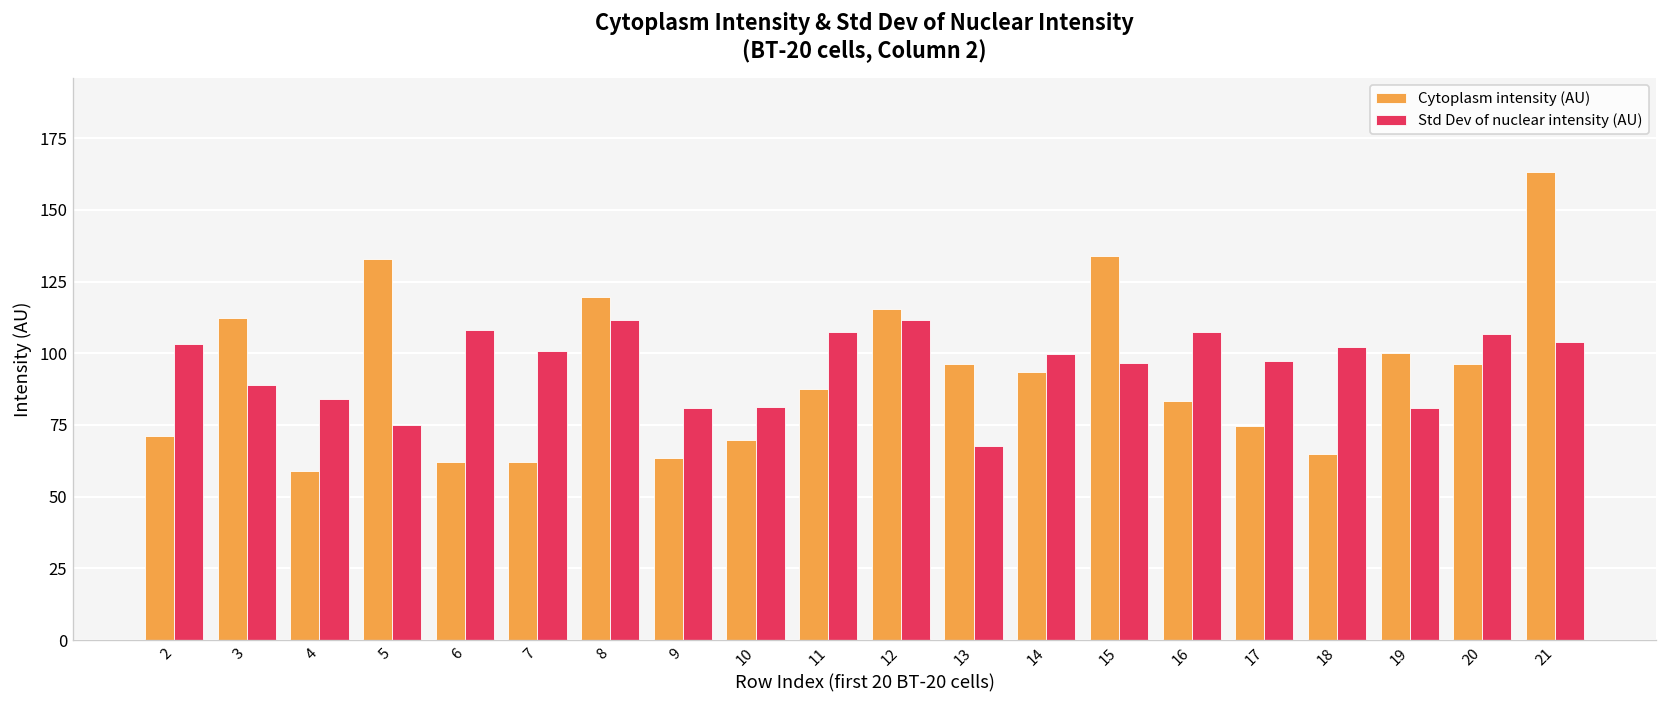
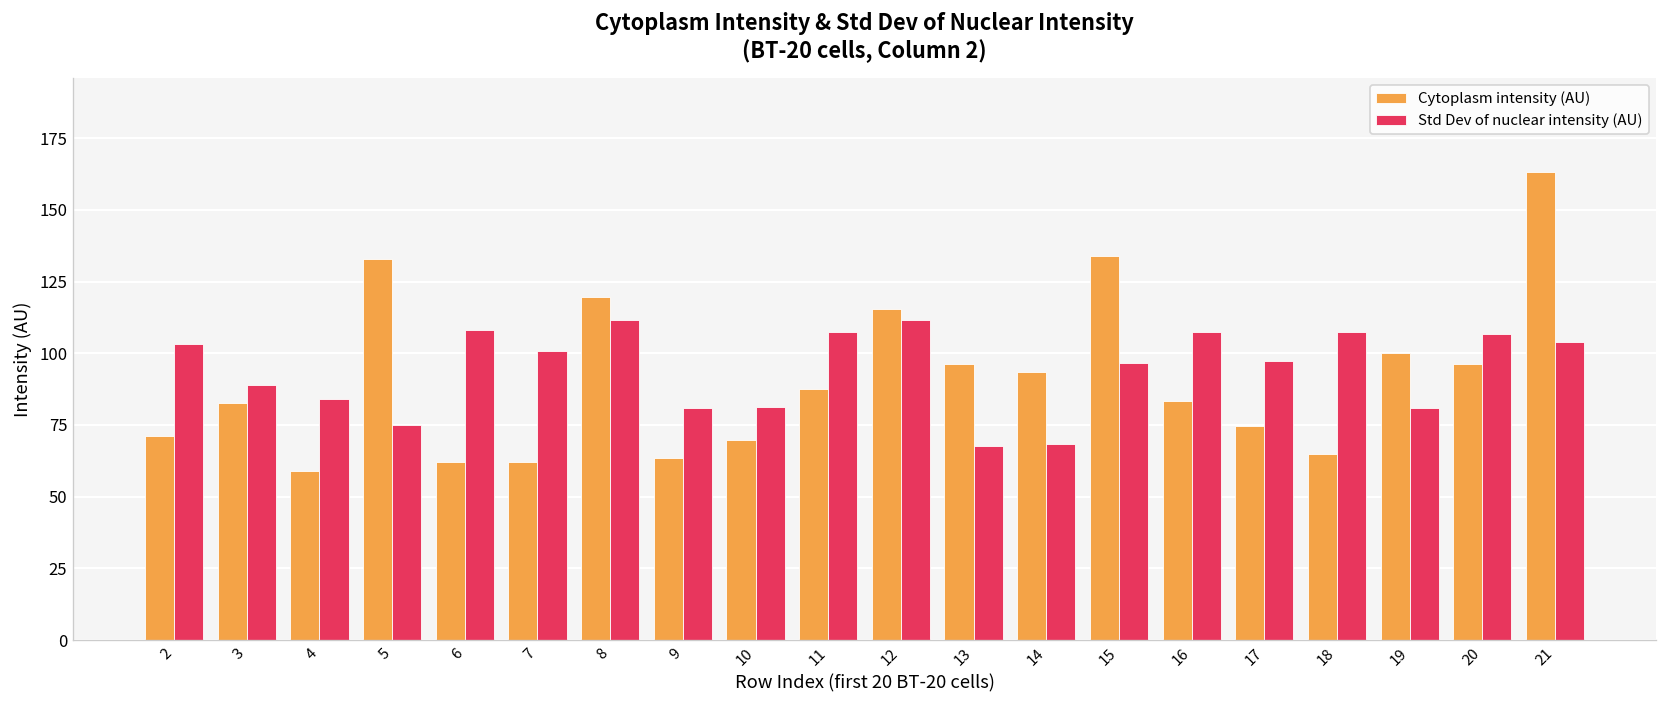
  {
    "Cytoplasm intensity (AU)": {
      "2": 71,
-     "3": 112,
+     "3": 83,
      "4": 59,
      "5": 133,
      "6": 62,
      "7": 62,
      "8": 120,
      "9": 63,
      "10": 70,
      "11": 88,
      "12": 115,
      "13": 96,
      "14": 94,
      "15": 134,
      "16": 83,
      "17": 75,
      "18": 65,
      "19": 100,
      "20": 96,
      "21": 163
    },
    "Std Dev of nuclear intensity (AU)": {
      "2": 103,
      "3": 89,
      "4": 84,
      "5": 75,
      "6": 108,
      "7": 101,
      "8": 112,
      "9": 81,
      "10": 81,
      "11": 108,
      "12": 112,
      "13": 68,
-     "14": 100,
+     "14": 68,
      "15": 97,
      "16": 108,
      "17": 97,
-     "18": 102,
+     "18": 107,
      "19": 81,
      "20": 107,
      "21": 104
    }
  }
